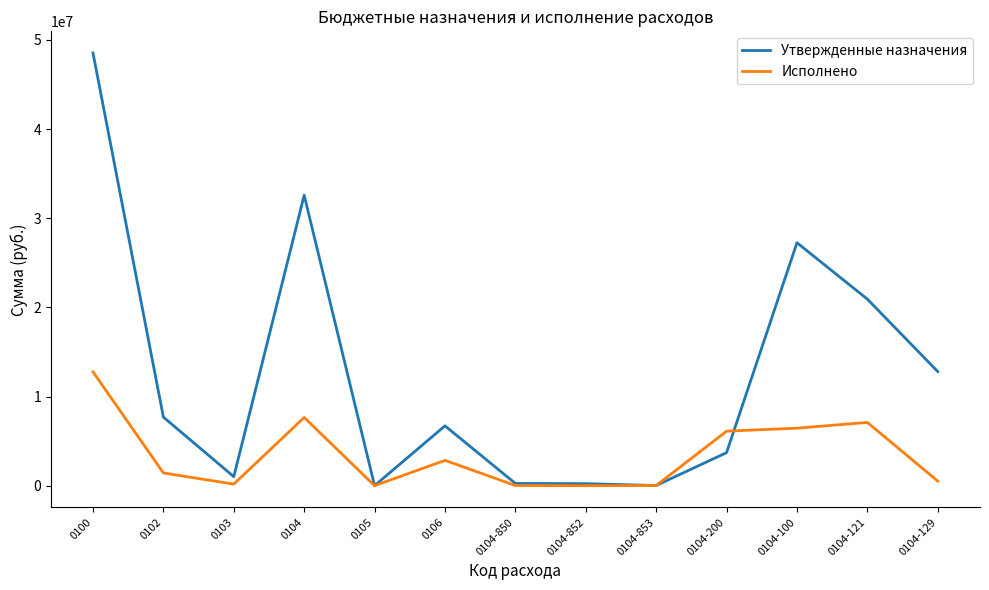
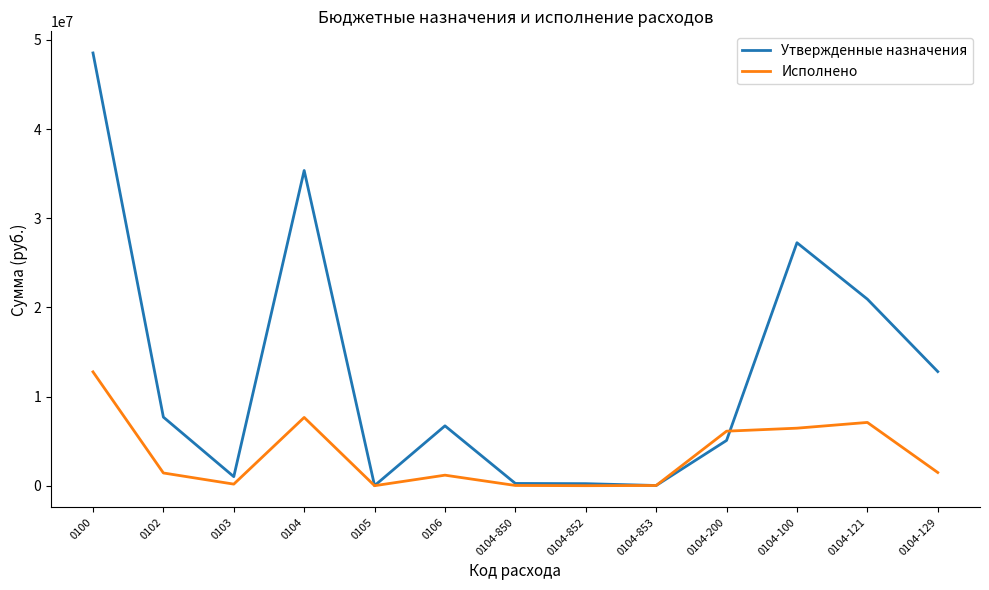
  {
    "Утвержденные назначения": {
      "0100": 49000000,
      "0102": 8000000,
      "0103": 1000000,
-     "0104": 33000000,
+     "0104": 35000000,
      "0106": 7000000,
-     "0104-200": 4000000,
+     "0104-200": 5000000,
      "0104-100": 27000000,
      "0104-121": 21000000,
      "0104-129": 13000000
    },
    "Исполнено": {
      "0100": 13000000,
      "0102": 1000000,
      "0103": 0,
      "0104": 8000000,
-     "0106": 3000000,
+     "0106": 1000000,
      "0104-200": 6000000,
      "0104-100": 6000000,
      "0104-121": 7000000,
-     "0104-129": 500000
+     "0104-129": 1500000
    }
  }
